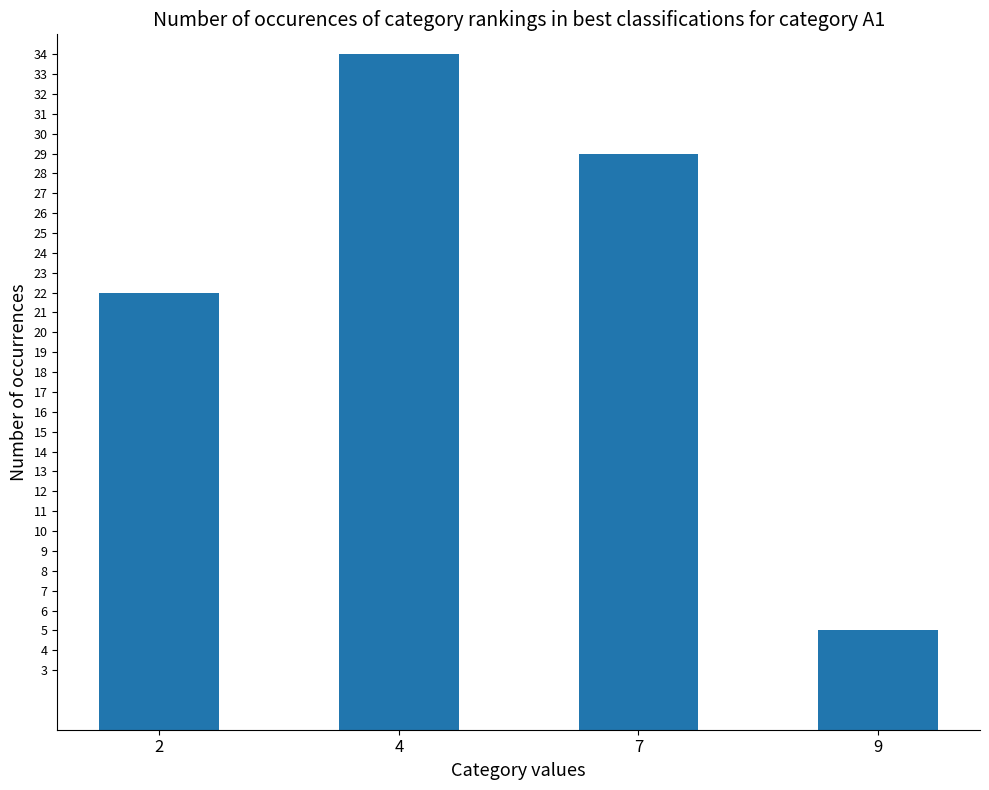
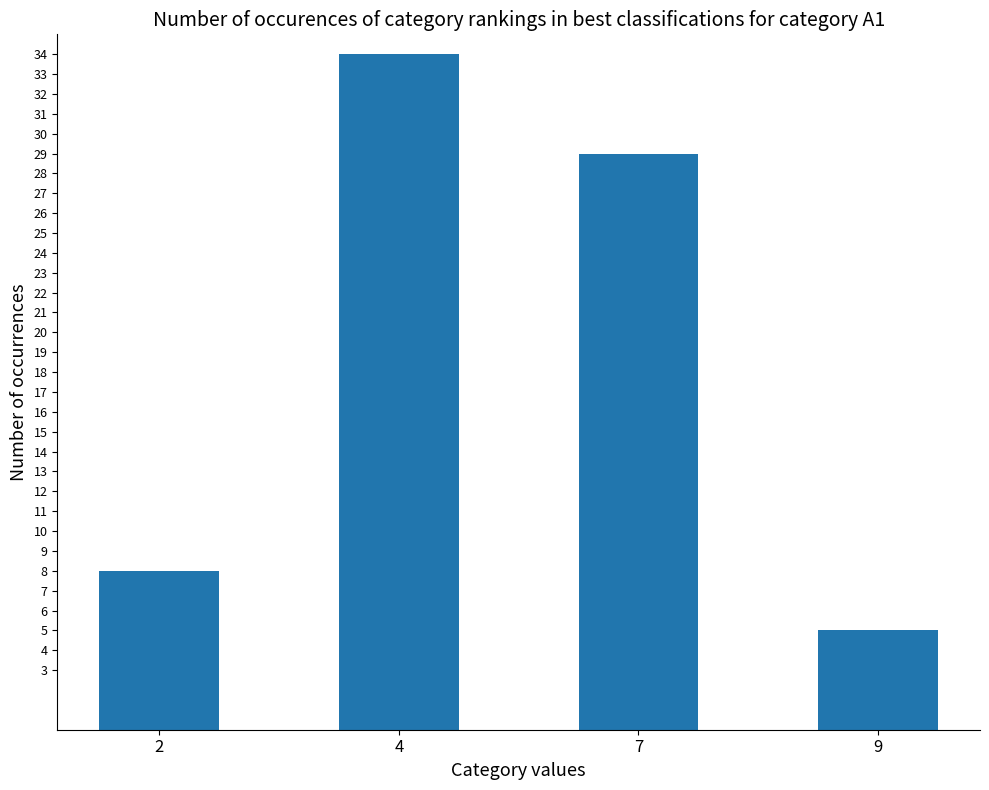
  {
-   "2": 22,
+   "2": 8,
    "4": 34,
    "7": 29,
    "9": 5
  }
